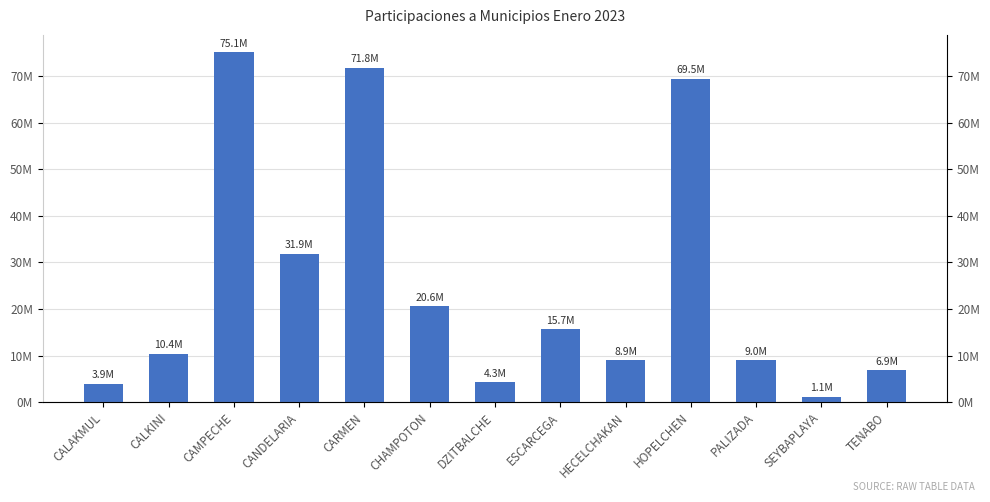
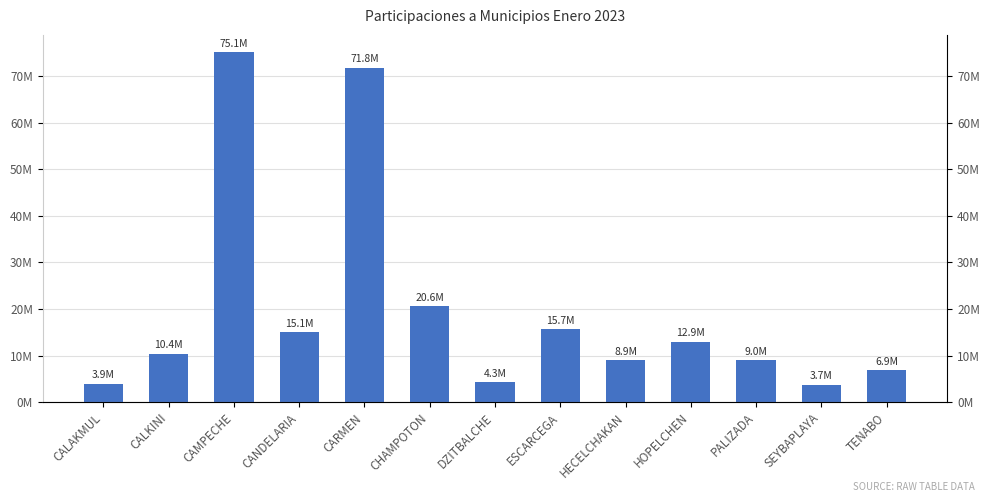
  {
    "CALAKMUL": "3.9M",
    "CALKINI": "10.4M",
    "CAMPECHE": "75.1M",
-   "CANDELARIA": "31.9M",
+   "CANDELARIA": "15.1M",
    "CARMEN": "71.8M",
    "CHAMPOTON": "20.6M",
    "DZITBALCHE": "4.3M",
    "ESCARCEGA": "15.7M",
    "HECELCHAKAN": "8.9M",
-   "HOPELCHEN": "69.5M",
+   "HOPELCHEN": "12.9M",
    "PALIZADA": "9.0M",
-   "SEYBAPLAYA": "1.1M",
+   "SEYBAPLAYA": "3.7M",
    "TENABO": "6.9M"
  }
